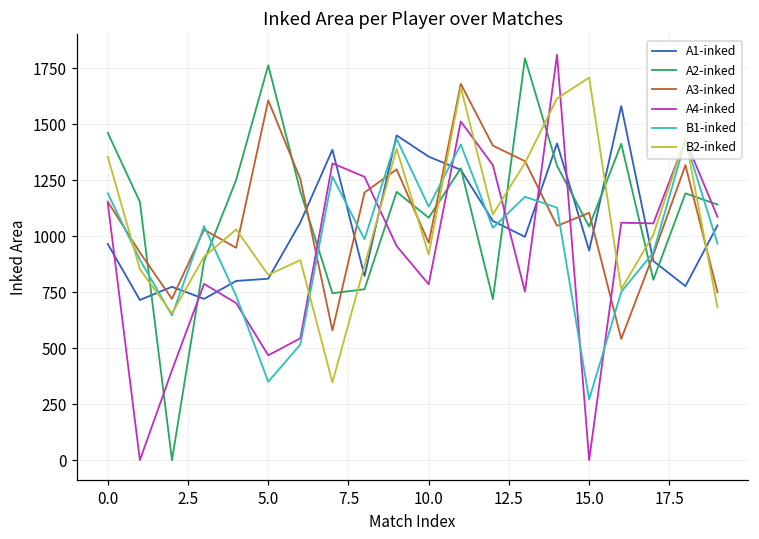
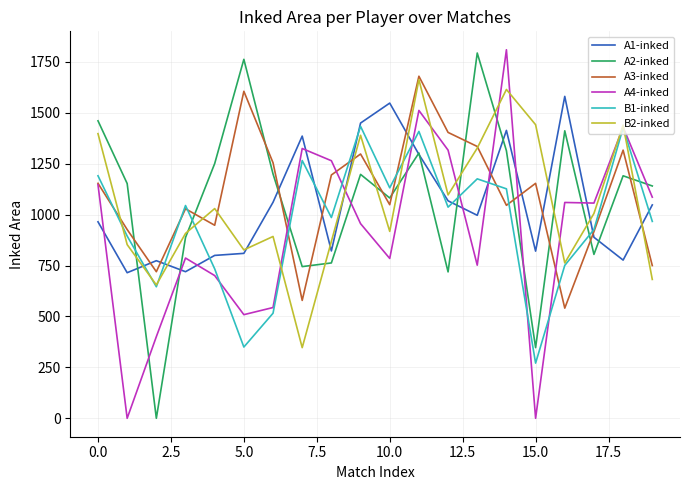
  {
    "A1-inked": {
      "0.0": 970,
      "5.0": 810,
-     "10.0": 1360,
-     "15.0": 940
+     "10.0": 1550,
+     "15.0": 820
    },
    "A2-inked": {
      "0.0": 1460,
      "5.0": 1760,
      "10.0": 1080,
-     "15.0": 1040
+     "15.0": 350
    },
    "A3-inked": {
      "5.0": 1610,
-     "10.0": 970,
-     "15.0": 1100
+     "10.0": 1050,
+     "15.0": 1150
    },
    "A4-inked": {
-     "5.0": 470,
+     "5.0": 510,
      "10.0": 790,
      "15.0": 0
    },
    "B1-inked": {
      "0.0": 1190,
      "5.0": 350,
      "10.0": 1130,
      "15.0": 270
    },
    "B2-inked": {
-     "0.0": 1350,
+     "0.0": 1400,
      "5.0": 830,
      "10.0": 920,
-     "15.0": 1710
+     "15.0": 1440
    }
  }
